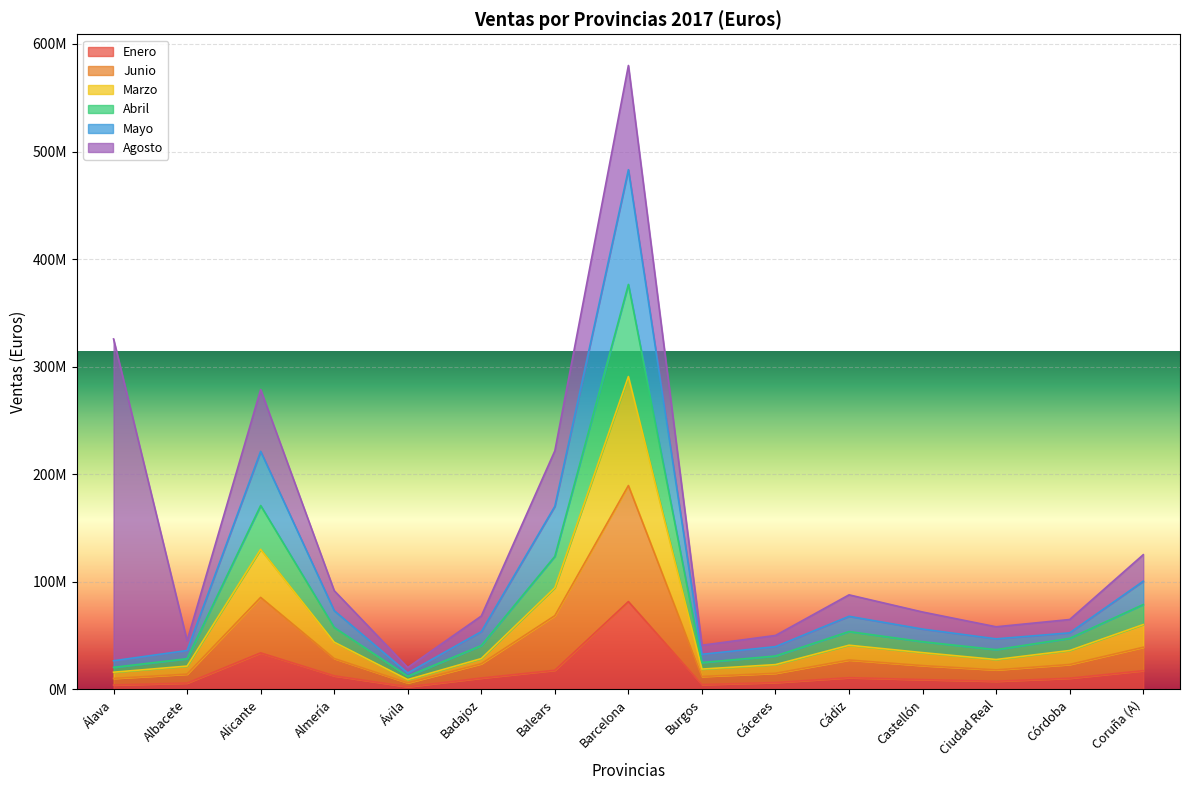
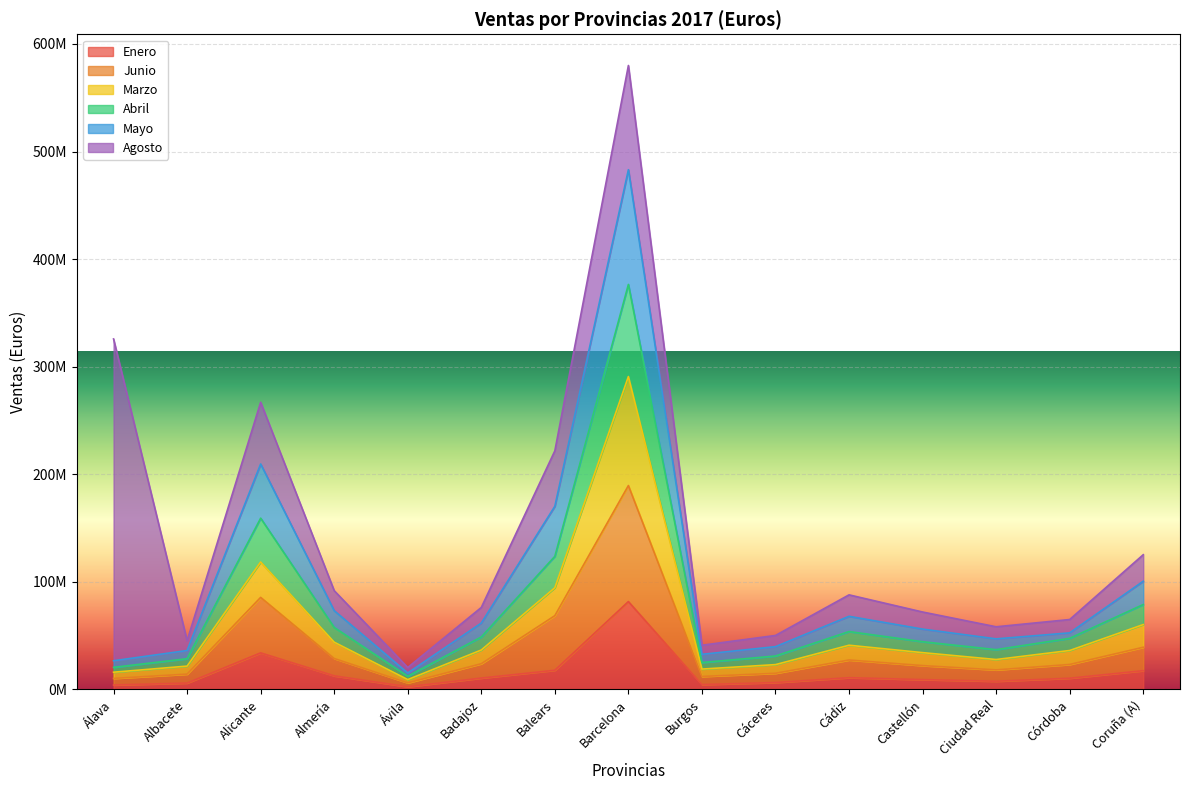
  {
    "Marzo": {
      "Álava": 6000000,
      "Albacete": 7000000,
-     "Alicante": 45000000,
+     "Alicante": 33000000,
      "Almería": 15000000,
      "Ávila": 3000000,
-     "Badajoz": 5000000,
+     "Badajoz": 13000000,
      "Balears": 26000000,
      "Barcelona": 101000000,
      "Burgos": 7000000,
      "Cáceres": 8000000,
      "Cádiz": 14000000,
      "Castellón": 12000000,
      "Ciudad Real": 10000000,
      "Córdoba": 13000000,
      "Coruña (A)": 21000000
    },
    "Abril": {
      "Álava": 5000000,
      "Albacete": 7000000,
      "Alicante": 41000000,
      "Almería": 14000000,
      "Ávila": 3000000,
      "Badajoz": 12000000,
      "Balears": 29000000,
      "Barcelona": 86000000,
      "Burgos": 6000000,
      "Cáceres": 8000000,
      "Cádiz": 13000000,
      "Castellón": 10000000,
      "Ciudad Real": 9000000,
      "Córdoba": 11000000,
      "Coruña (A)": 19000000
    },
    "Mayo": {
      "Álava": 6000000,
      "Albacete": 8000000,
      "Alicante": 50000000,
      "Almería": 16000000,
      "Ávila": 3000000,
      "Badajoz": 13000000,
      "Balears": 47000000,
      "Barcelona": 107000000,
      "Burgos": 8000000,
      "Cáceres": 9000000,
      "Cádiz": 14000000,
      "Castellón": 12000000,
      "Ciudad Real": 10000000,
      "Córdoba": 5000000,
      "Coruña (A)": 22000000
    },
    "Agosto": {
      "Álava": 299000000,
      "Albacete": 9000000,
      "Alicante": 57000000,
      "Almería": 19000000,
      "Ávila": 5000000,
      "Badajoz": 15000000,
      "Balears": 52000000,
      "Barcelona": 97000000,
      "Burgos": 8000000,
      "Cáceres": 10000000,
      "Cádiz": 20000000,
      "Castellón": 16000000,
      "Ciudad Real": 11000000,
      "Córdoba": 12000000,
      "Coruña (A)": 25000000
    }
  }
